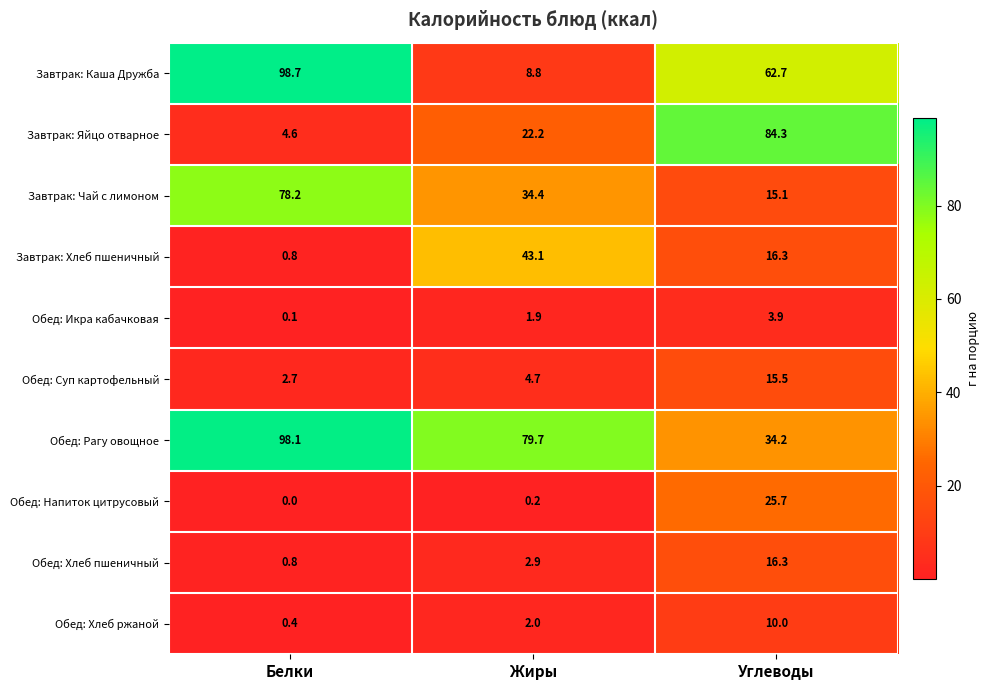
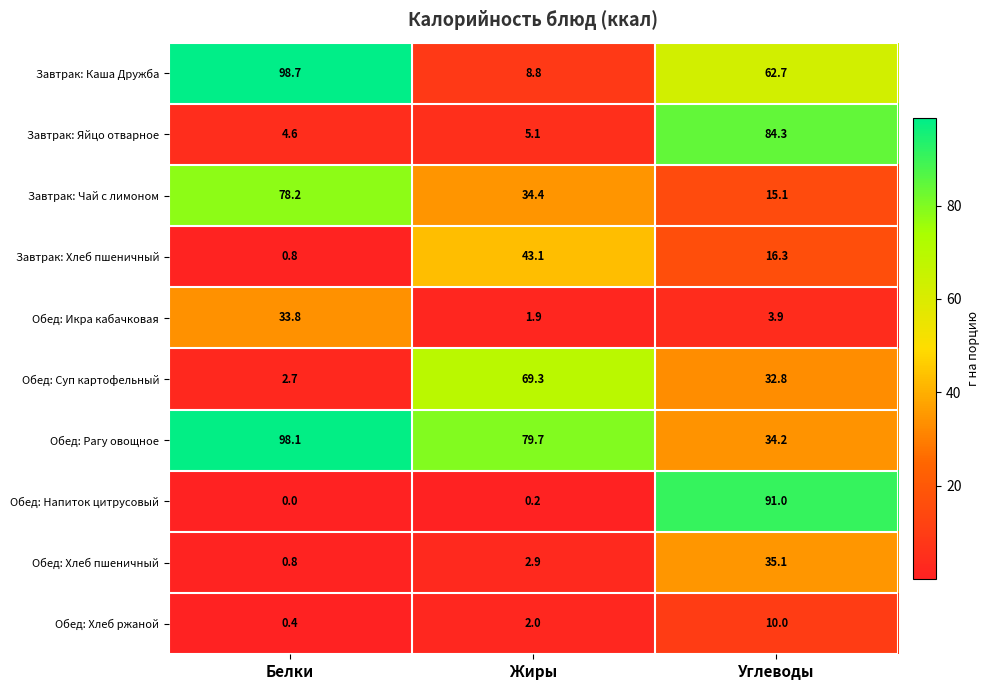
  {
    "Завтрак: Каша Дружба": {
      "Белки": 98.7,
      "Жиры": 8.8,
      "Углеводы": 62.7
    },
    "Завтрак: Яйцо отварное": {
      "Белки": 4.6,
-     "Жиры": 22.2,
+     "Жиры": 5.1,
      "Углеводы": 84.3
    },
    "Завтрак: Чай с лимоном": {
      "Белки": 78.2,
      "Жиры": 34.4,
      "Углеводы": 15.1
    },
    "Завтрак: Хлеб пшеничный": {
      "Белки": 0.8,
      "Жиры": 43.1,
      "Углеводы": 16.3
    },
    "Обед: Икра кабачковая": {
-     "Белки": 0.1,
+     "Белки": 33.8,
      "Жиры": 1.9,
      "Углеводы": 3.9
    },
    "Обед: Суп картофельный": {
      "Белки": 2.7,
-     "Жиры": 4.7,
-     "Углеводы": 15.5
+     "Жиры": 69.3,
+     "Углеводы": 32.8
    },
    "Обед: Рагу овощное": {
      "Белки": 98.1,
      "Жиры": 79.7,
      "Углеводы": 34.2
    },
    "Обед: Напиток цитрусовый": {
      "Белки": 0.0,
      "Жиры": 0.2,
-     "Углеводы": 25.7
+     "Углеводы": 91.0
    },
    "Обед: Хлеб пшеничный": {
      "Белки": 0.8,
      "Жиры": 2.9,
-     "Углеводы": 16.3
+     "Углеводы": 35.1
    },
    "Обед: Хлеб ржаной": {
      "Белки": 0.4,
      "Жиры": 2.0,
      "Углеводы": 10.0
    }
  }
